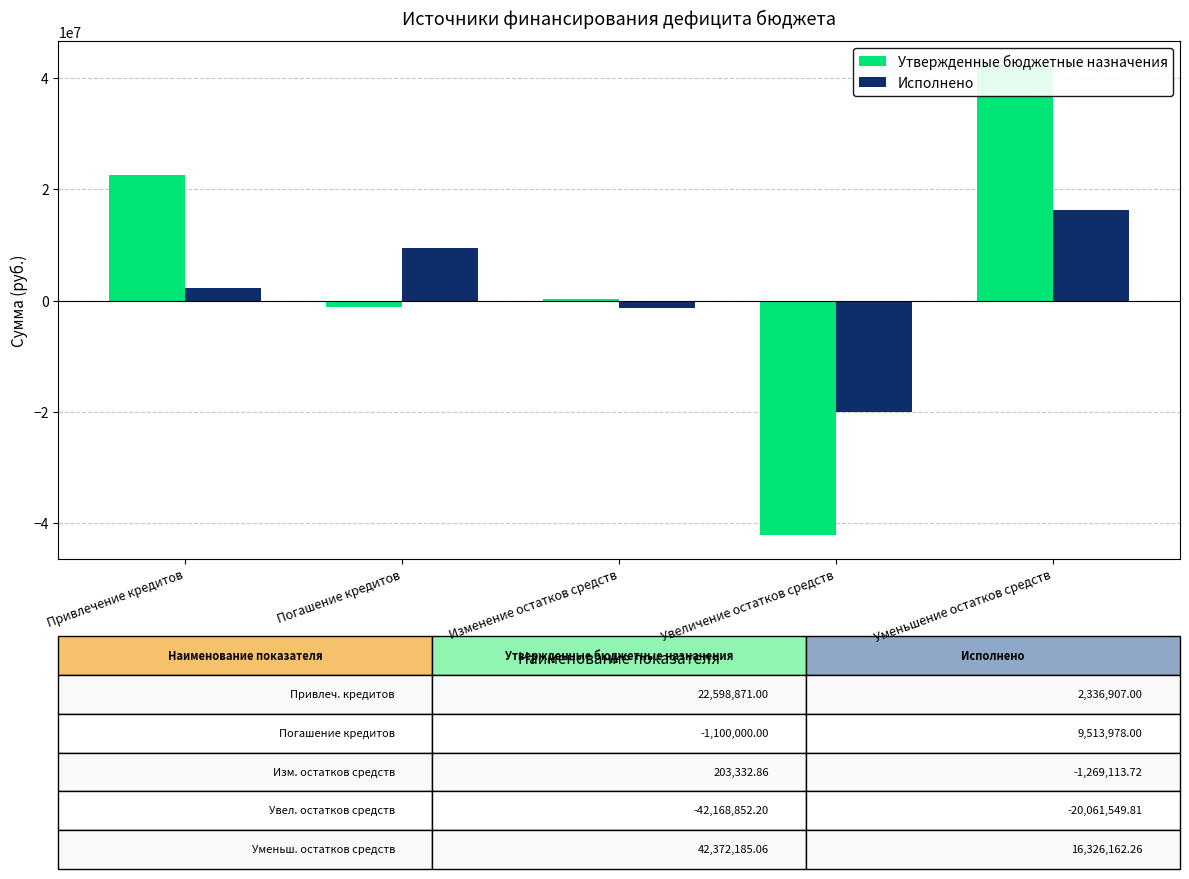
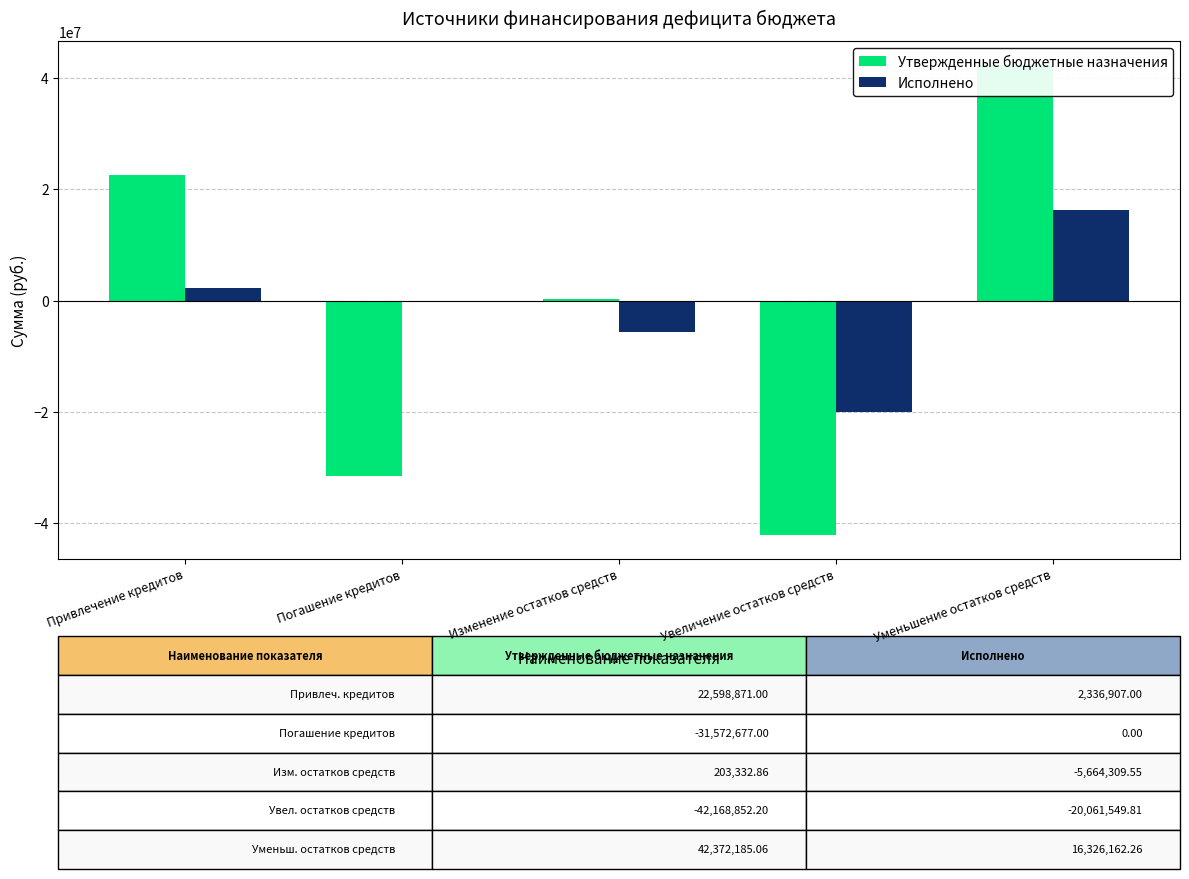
  {
    "Утвержденные бюджетные назначения": {
-     "Погашение кредитов": "-1,100,000.00"
+     "Погашение кредитов": "-31,572,677.00"
    },
    "Исполнено": {
-     "Погашение кредитов": "9,513,978.00",
-     "Изменение остатков средств": "-1,269,113.72"
+     "Погашение кредитов": "0.00",
+     "Изменение остатков средств": "-5,664,309.55"
    }
  }
